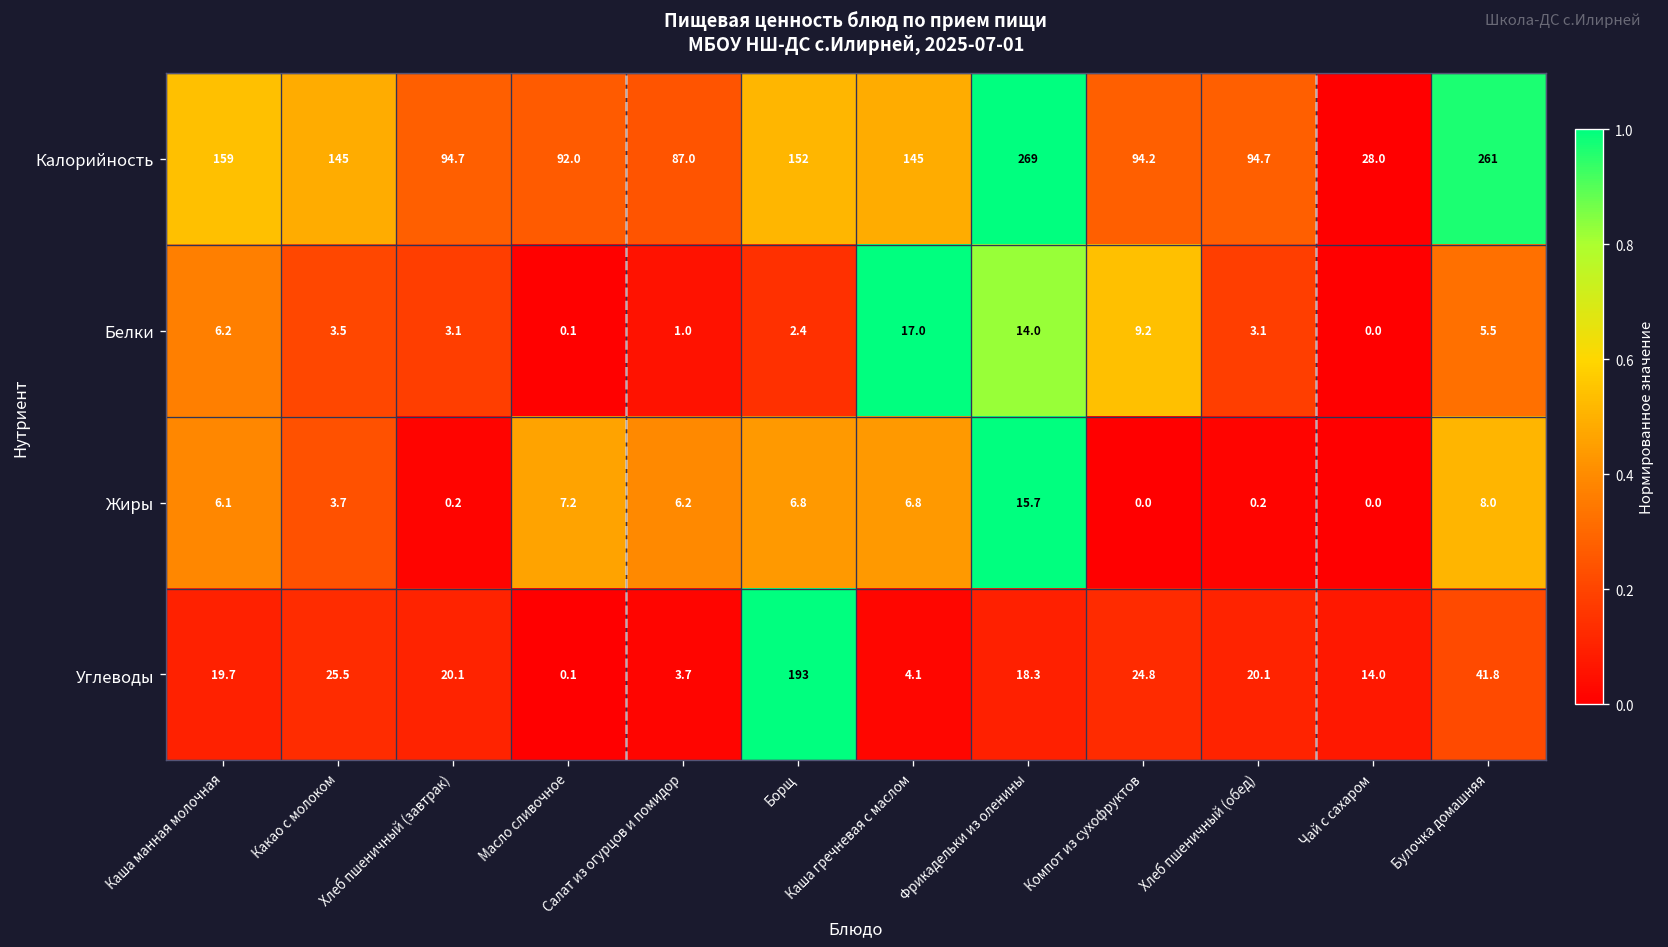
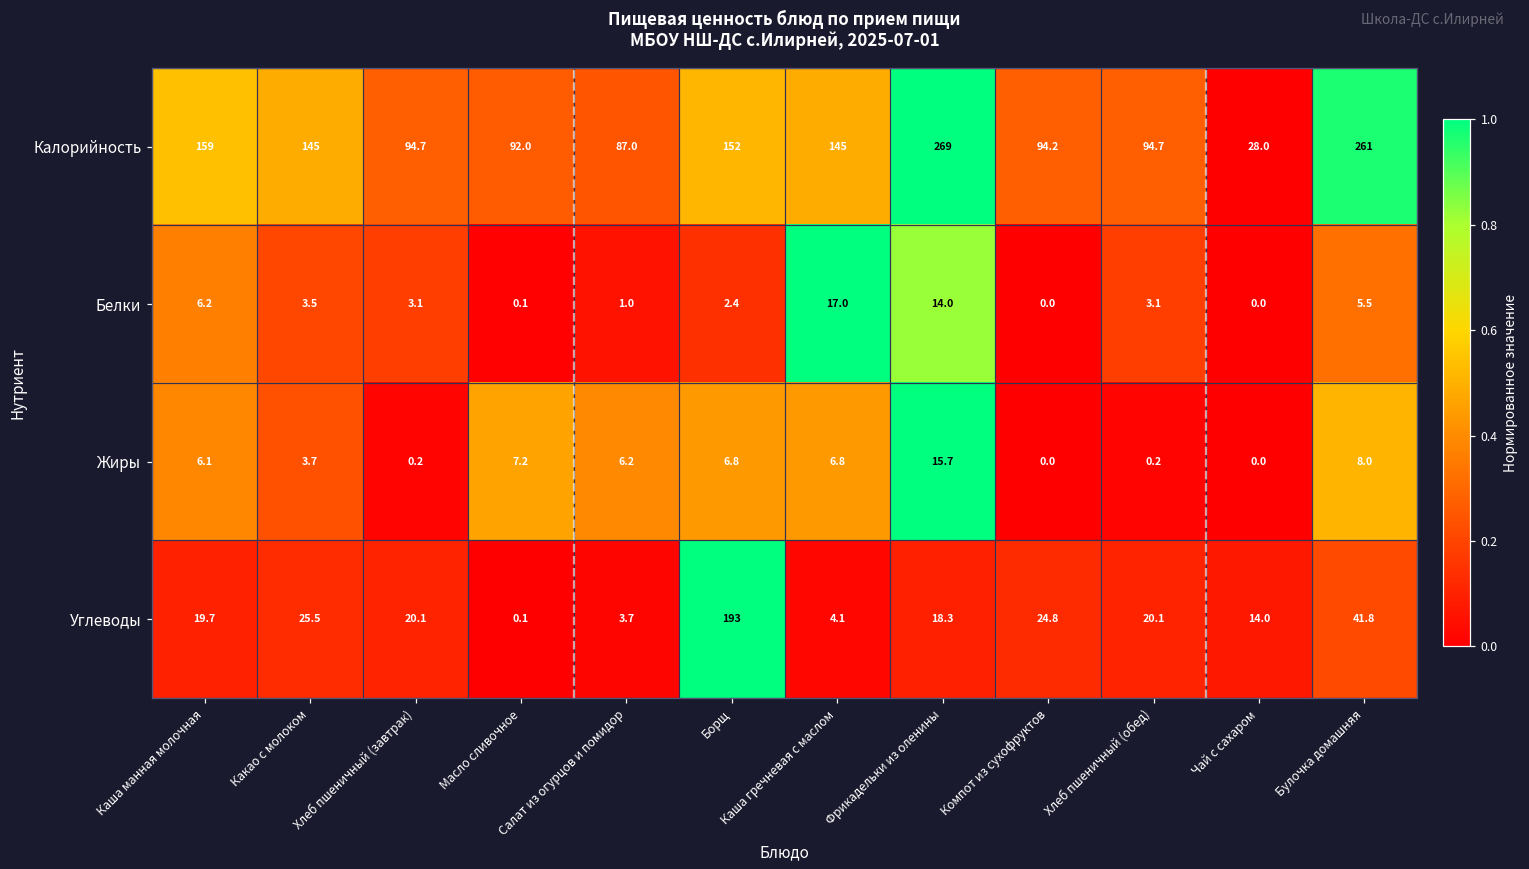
  {
    "Калорийность": {
      "Каша манная молочная": 159,
      "Какао с молоком": 145,
      "Хлеб пшеничный (завтрак)": 94.7,
      "Масло сливочное": 92.0,
      "Салат из огурцов и помидор": 87.0,
      "Борщ": 152,
      "Каша гречневая с маслом": 145,
      "Фрикадельки из оленины": 269,
      "Компот из сухофруктов": 94.2,
      "Хлеб пшеничный (обед)": 94.7,
      "Чай с сахаром": 28.0,
      "Булочка домашняя": 261
    },
    "Белки": {
      "Каша манная молочная": 6.2,
      "Какао с молоком": 3.5,
      "Хлеб пшеничный (завтрак)": 3.1,
      "Масло сливочное": 0.1,
      "Салат из огурцов и помидор": 1.0,
      "Борщ": 2.4,
      "Каша гречневая с маслом": 17.0,
      "Фрикадельки из оленины": 14.0,
-     "Компот из сухофруктов": 9.2,
+     "Компот из сухофруктов": 0.0,
      "Хлеб пшеничный (обед)": 3.1,
      "Чай с сахаром": 0.0,
      "Булочка домашняя": 5.5
    },
    "Жиры": {
      "Каша манная молочная": 6.1,
      "Какао с молоком": 3.7,
      "Хлеб пшеничный (завтрак)": 0.2,
      "Масло сливочное": 7.2,
      "Салат из огурцов и помидор": 6.2,
      "Борщ": 6.8,
      "Каша гречневая с маслом": 6.8,
      "Фрикадельки из оленины": 15.7,
      "Компот из сухофруктов": 0.0,
      "Хлеб пшеничный (обед)": 0.2,
      "Чай с сахаром": 0.0,
      "Булочка домашняя": 8.0
    },
    "Углеводы": {
      "Каша манная молочная": 19.7,
      "Какао с молоком": 25.5,
      "Хлеб пшеничный (завтрак)": 20.1,
      "Масло сливочное": 0.1,
      "Салат из огурцов и помидор": 3.7,
      "Борщ": 193,
      "Каша гречневая с маслом": 4.1,
      "Фрикадельки из оленины": 18.3,
      "Компот из сухофруктов": 24.8,
      "Хлеб пшеничный (обед)": 20.1,
      "Чай с сахаром": 14.0,
      "Булочка домашняя": 41.8
    }
  }
